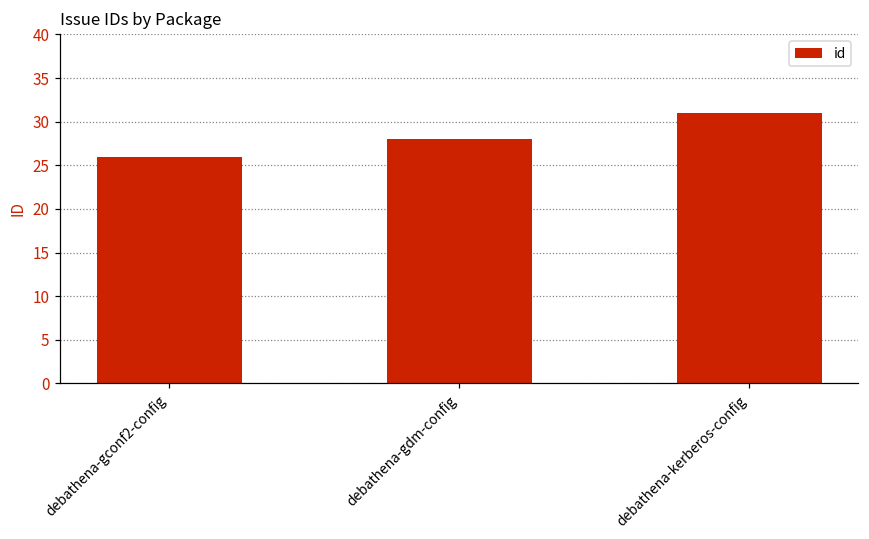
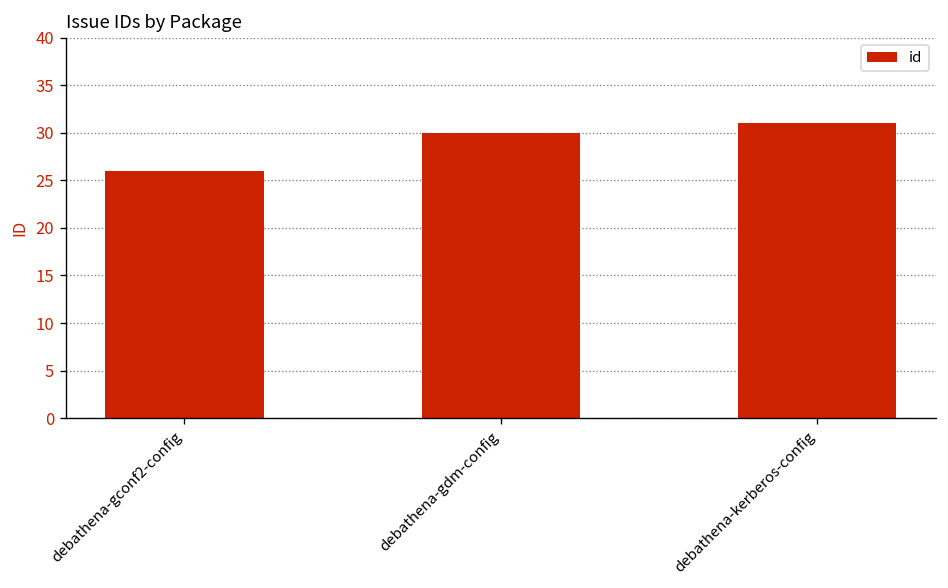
  {
    "debathena-gconf2-config": 26,
-   "debathena-gdm-config": 28,
+   "debathena-gdm-config": 30,
    "debathena-kerberos-config": 31
  }
